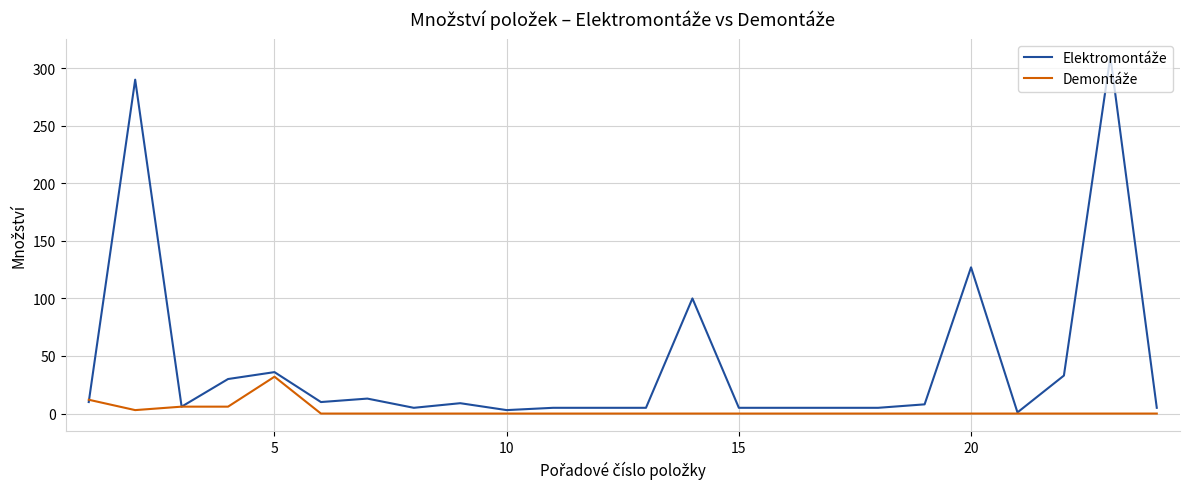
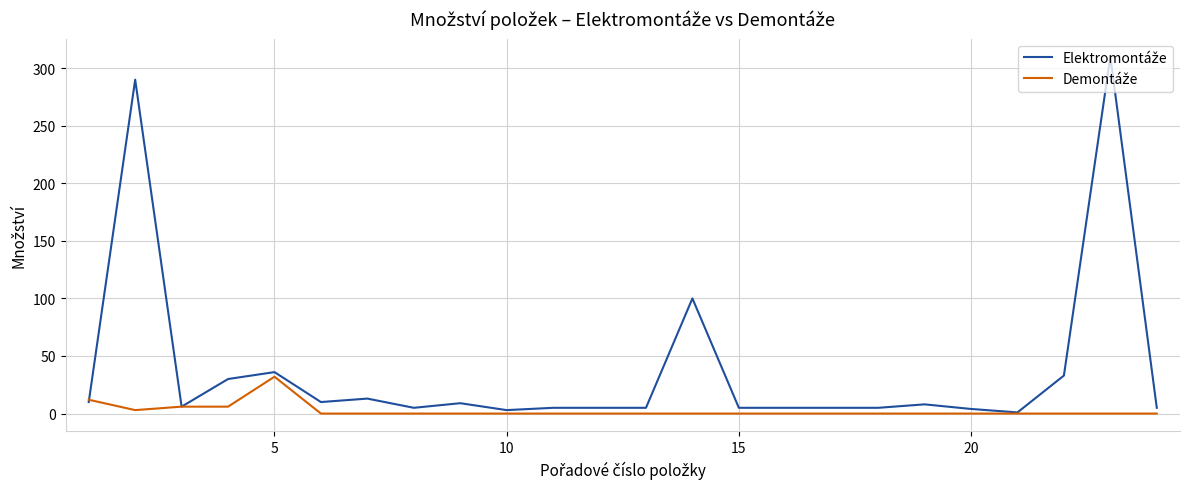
  {
    "Elektromontáže": {
      "5": 36,
      "10": 3,
      "15": 5,
-     "20": 127
+     "20": 4
    },
    "Demontáže": {
      "5": 32,
      "10": 0,
      "15": 0,
      "20": 0
    }
  }
